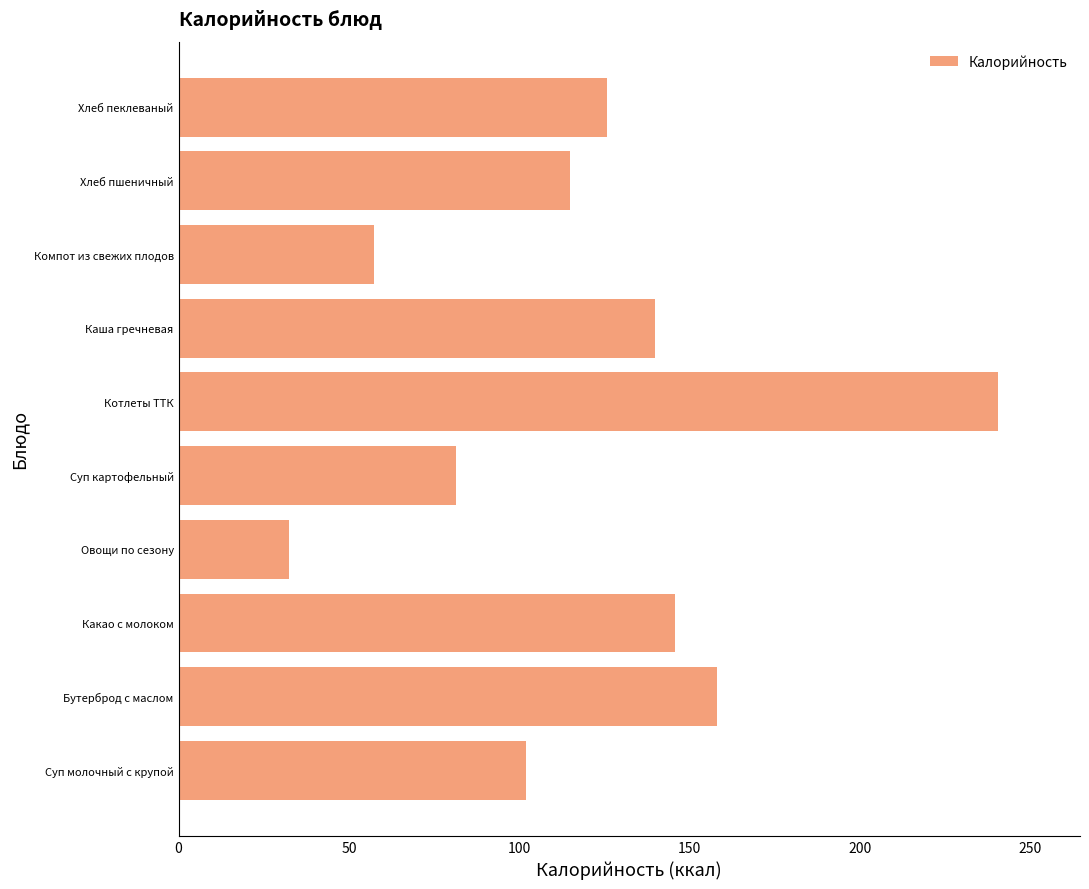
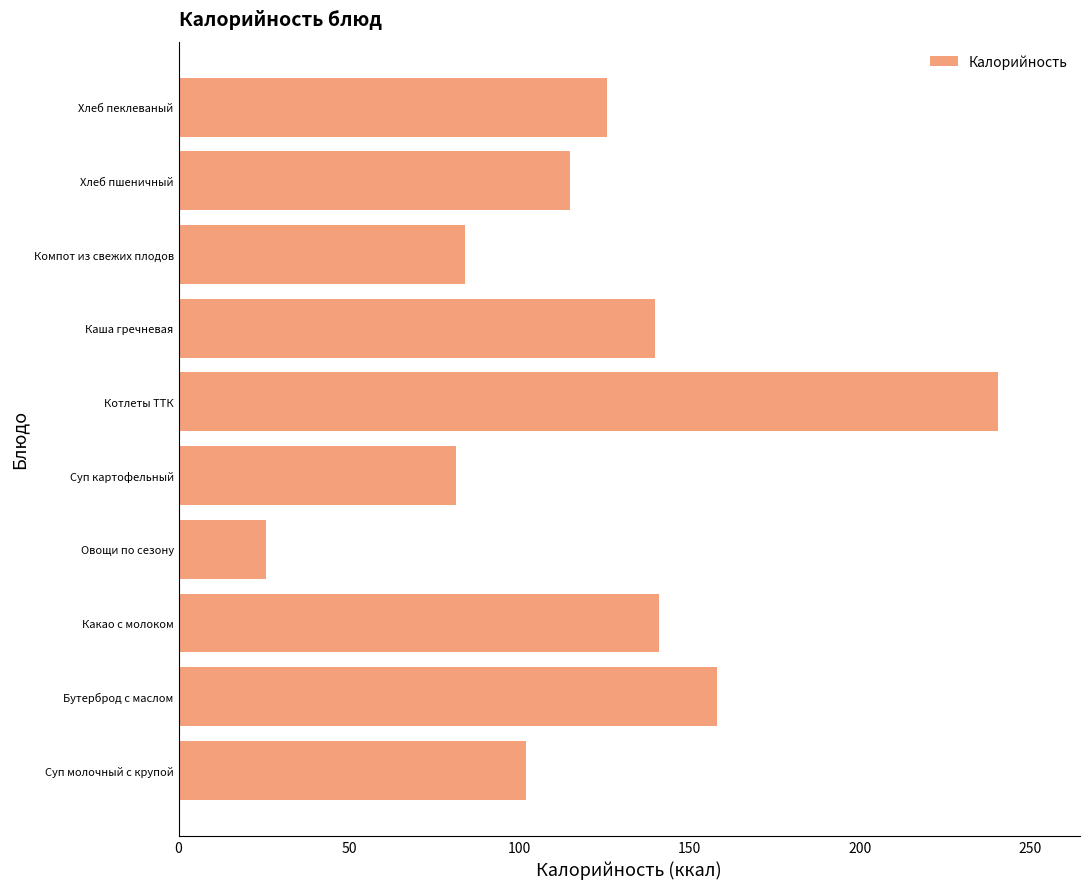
  {
    "Хлеб пеклеваный": 126,
    "Хлеб пшеничный": 115,
-   "Компот из свежих плодов": 57,
+   "Компот из свежих плодов": 84,
    "Каша гречневая": 140,
    "Котлеты ТТК": 241,
    "Суп картофельный": 82,
-   "Овощи по сезону": 33,
-   "Какао с молоком": 146,
+   "Овощи по сезону": 26,
+   "Какао с молоком": 141,
    "Бутерброд с маслом": 158,
    "Суп молочный с крупой": 102
  }
